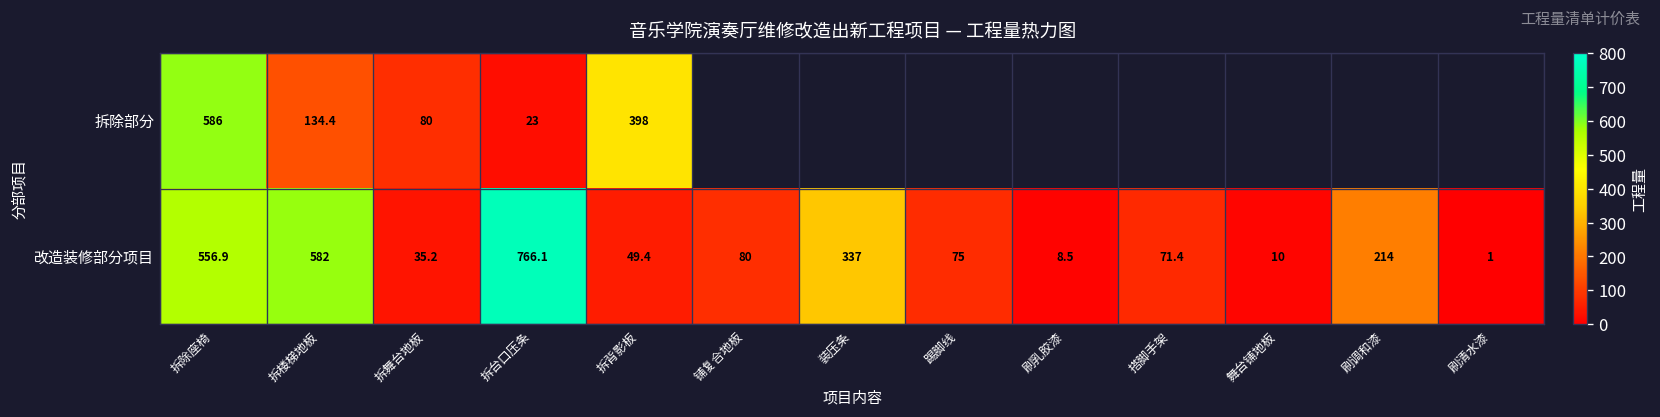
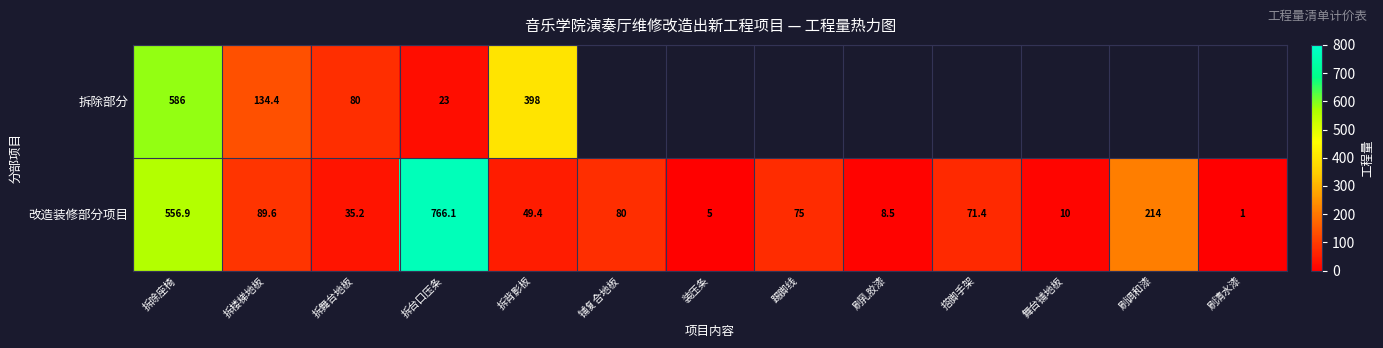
  {
    "拆除部分": {
      "拆除座椅": 586,
      "拆楼梯地板": 134.4,
      "拆舞台地板": 80,
      "拆台口压条": 23,
      "拆背影板": 398
    },
    "改造装修部分项目": {
      "拆除座椅": 556.9,
-     "拆楼梯地板": 582,
+     "拆楼梯地板": 89.6,
      "拆舞台地板": 35.2,
      "拆台口压条": 766.1,
      "拆背影板": 49.4,
      "铺复合地板": 80,
-     "装压条": 337,
+     "装压条": 5,
      "踢脚线": 75,
      "刷乳胶漆": 8.5,
      "搭脚手架": 71.4,
      "舞台铺地板": 10,
      "刷调和漆": 214,
      "刷清水漆": 1
    }
  }
